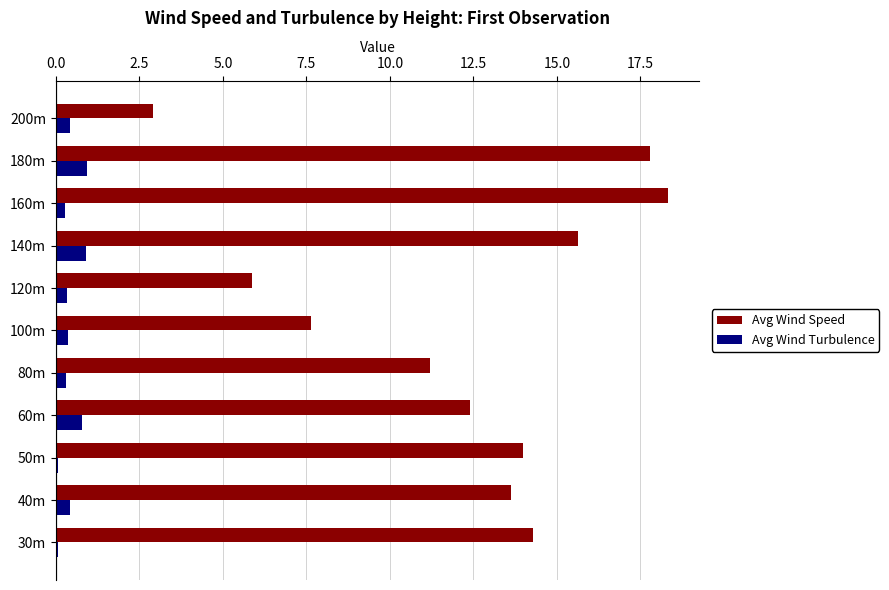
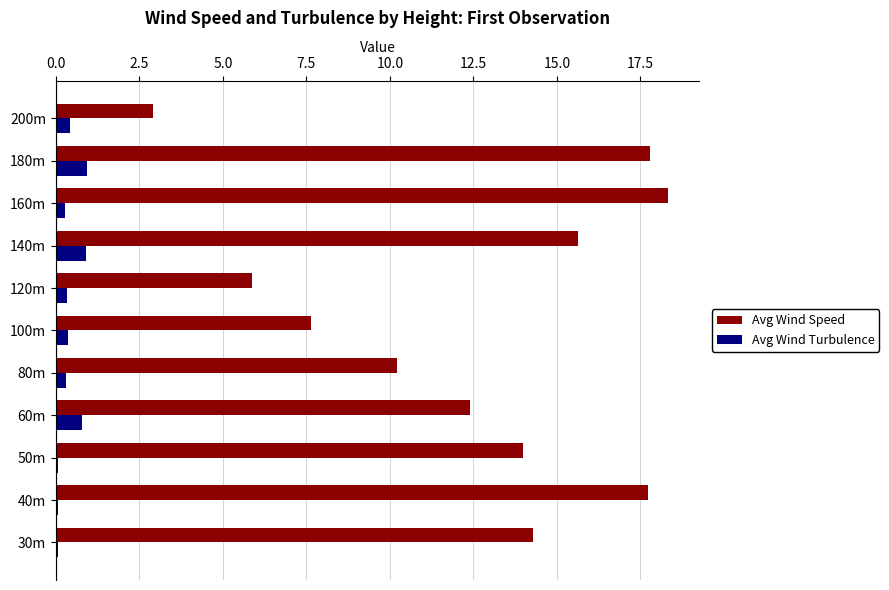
  {
    "Avg Wind Speed": {
      "200m": 2.9,
      "180m": 17.8,
      "160m": 18.3,
      "140m": 15.6,
      "120m": 5.9,
      "100m": 7.6,
-     "80m": 11.2,
+     "80m": 10.2,
      "60m": 12.4,
      "50m": 14.0,
-     "40m": 13.6,
+     "40m": 17.7,
      "30m": 14.3
    },
    "Avg Wind Turbulence": {
      "200m": 0.4,
      "180m": 0.9,
      "160m": 0.3,
      "140m": 0.9,
      "120m": 0.3,
      "100m": 0.4,
      "80m": 0.3,
      "60m": 0.8,
-     "40m": 0.4
+     "40m": 0.1
    }
  }
